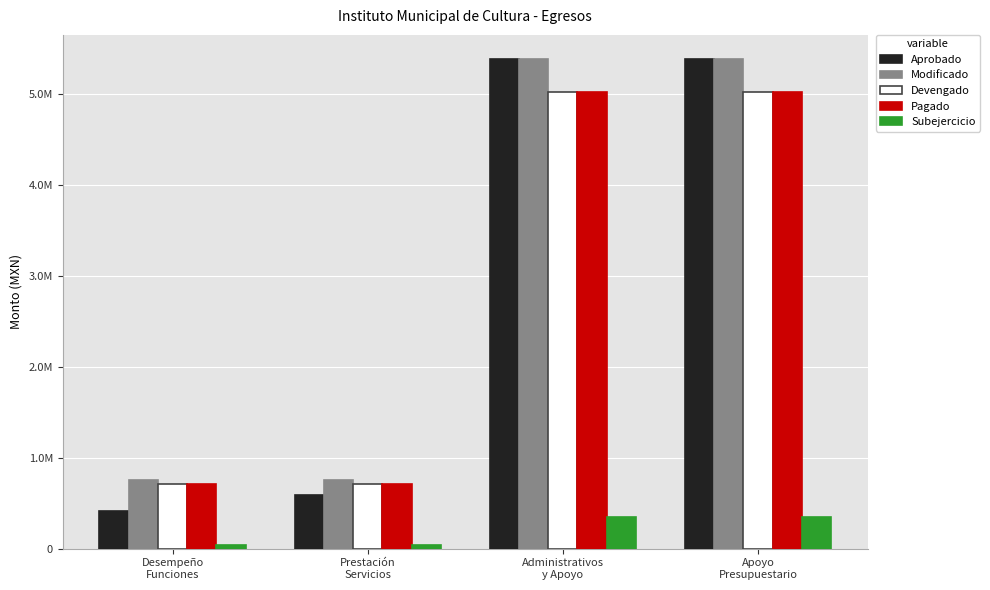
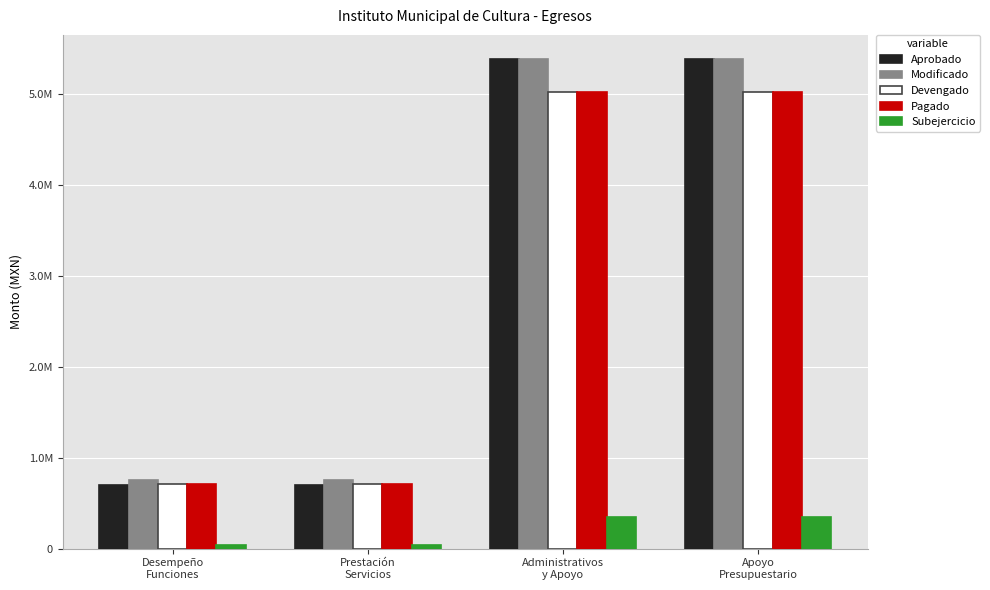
  {
    "Aprobado": {
-     "Desempeño Funciones": 400000,
-     "Prestación Servicios": 600000,
+     "Desempeño Funciones": 700000,
+     "Prestación Servicios": 700000,
      "Administrativos y Apoyo": 5400000,
      "Apoyo Presupuestario": 5400000
    },
    "Modificado": {
      "Desempeño Funciones": 800000,
      "Prestación Servicios": 800000,
      "Administrativos y Apoyo": 5400000,
      "Apoyo Presupuestario": 5400000
    },
    "Devengado": {
      "Desempeño Funciones": 700000,
      "Prestación Servicios": 700000,
      "Administrativos y Apoyo": 5000000,
      "Apoyo Presupuestario": 5000000
    },
    "Pagado": {
      "Desempeño Funciones": 700000,
      "Prestación Servicios": 700000,
      "Administrativos y Apoyo": 5000000,
      "Apoyo Presupuestario": 5000000
    },
    "Subejercicio": {
      "Desempeño Funciones": 0,
      "Prestación Servicios": 0,
      "Administrativos y Apoyo": 400000,
      "Apoyo Presupuestario": 400000
    }
  }
